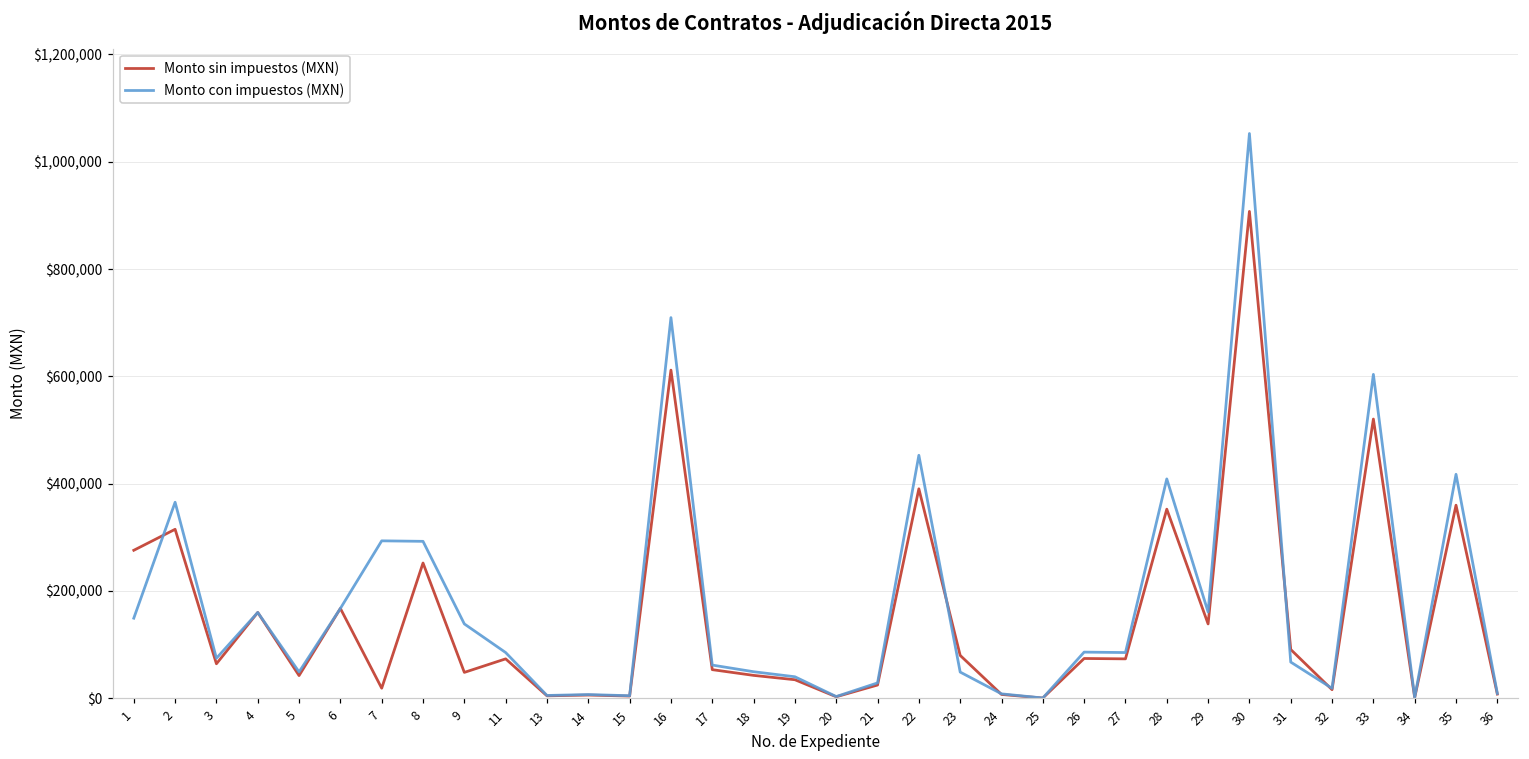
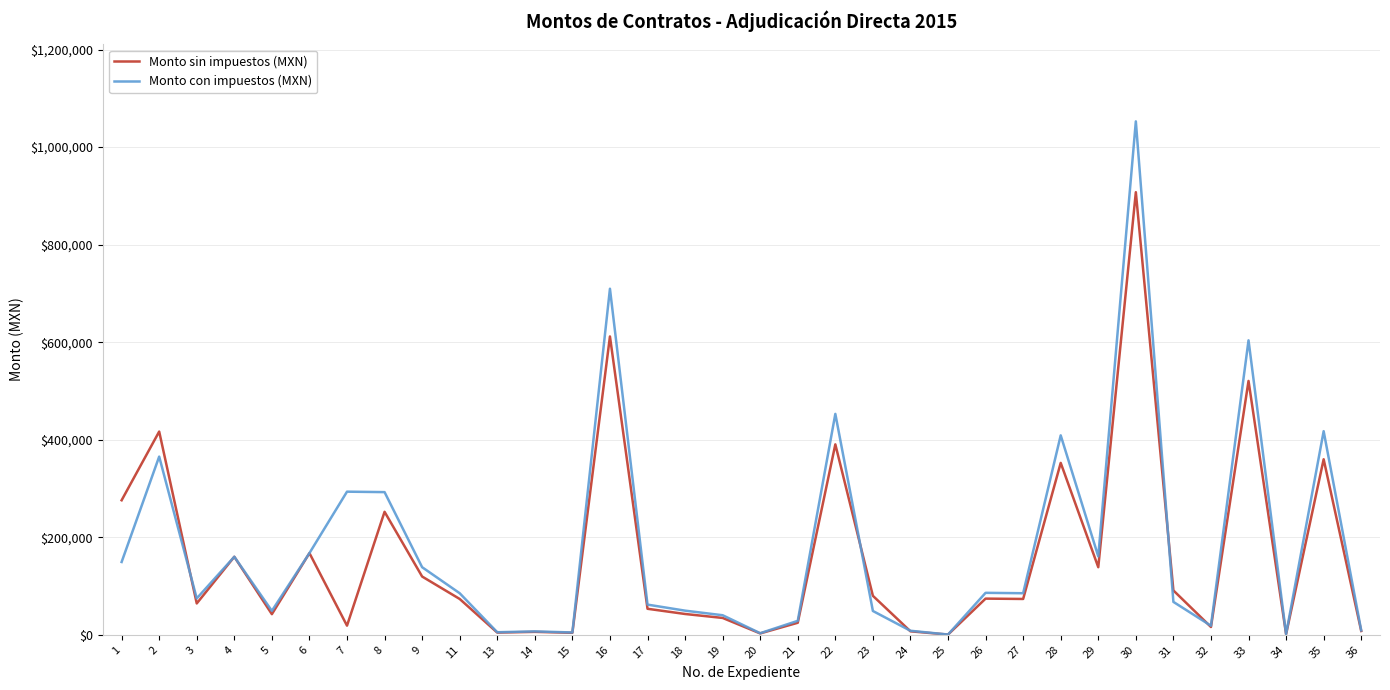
  {
    "Monto sin impuestos (MXN)": {
      "1": "$280,000",
-     "2": "$320,000",
+     "2": "$420,000",
      "3": "$60,000",
      "5": "$40,000",
      "7": "$20,000",
      "8": "$250,000",
-     "9": "$50,000",
+     "9": "$120,000",
      "11": "$70,000",
      "16": "$610,000",
      "17": "$50,000",
      "18": "$40,000",
      "19": "$30,000",
      "22": "$390,000",
      "23": "$80,000",
      "26": "$70,000",
      "27": "$70,000",
      "28": "$350,000",
      "29": "$140,000",
      "30": "$910,000",
      "31": "$90,000",
      "33": "$520,000",
      "35": "$360,000"
    },
    "Monto con impuestos (MXN)": {
      "1": "$150,000",
      "2": "$370,000",
      "3": "$70,000",
      "5": "$50,000",
      "7": "$290,000",
      "8": "$290,000",
      "9": "$140,000",
      "11": "$90,000",
      "16": "$710,000",
      "17": "$60,000",
      "18": "$50,000",
      "19": "$40,000",
      "22": "$450,000",
      "23": "$50,000",
      "26": "$90,000",
      "27": "$90,000",
      "28": "$410,000",
      "29": "$160,000",
      "30": "$1,050,000",
      "31": "$70,000",
      "33": "$600,000",
      "35": "$420,000"
    }
  }
